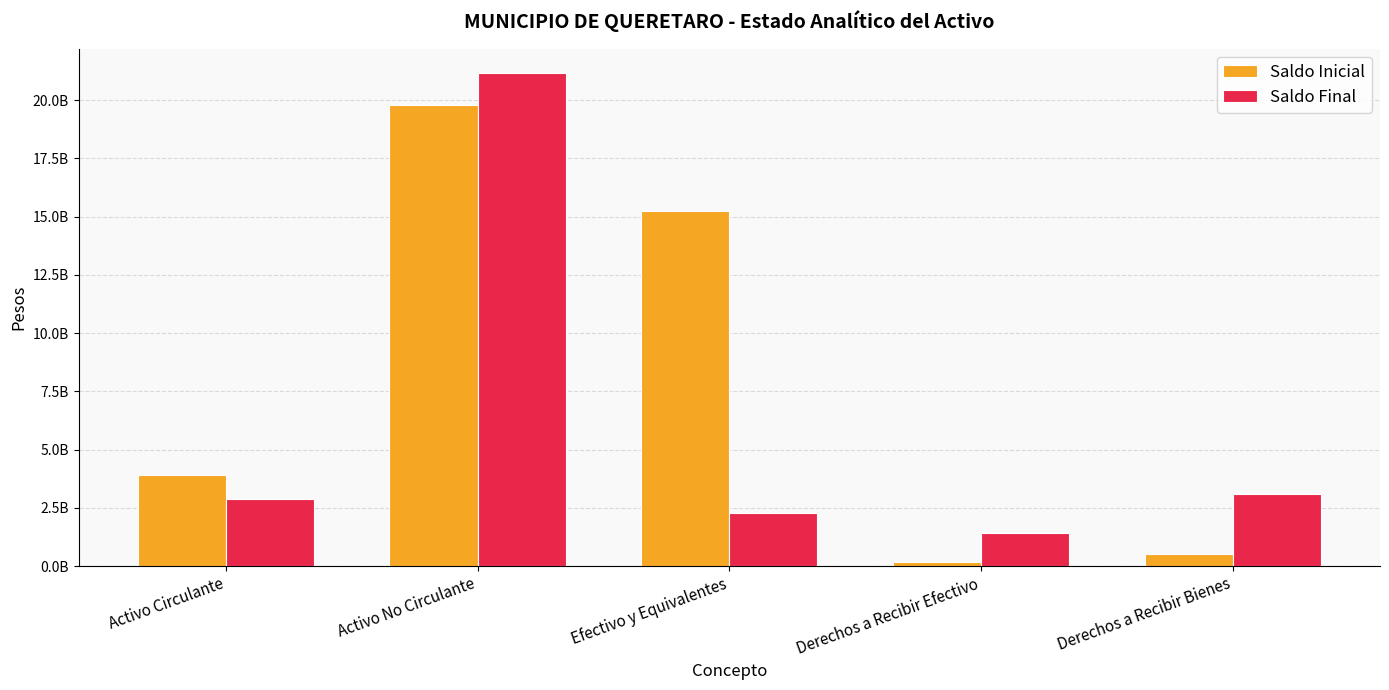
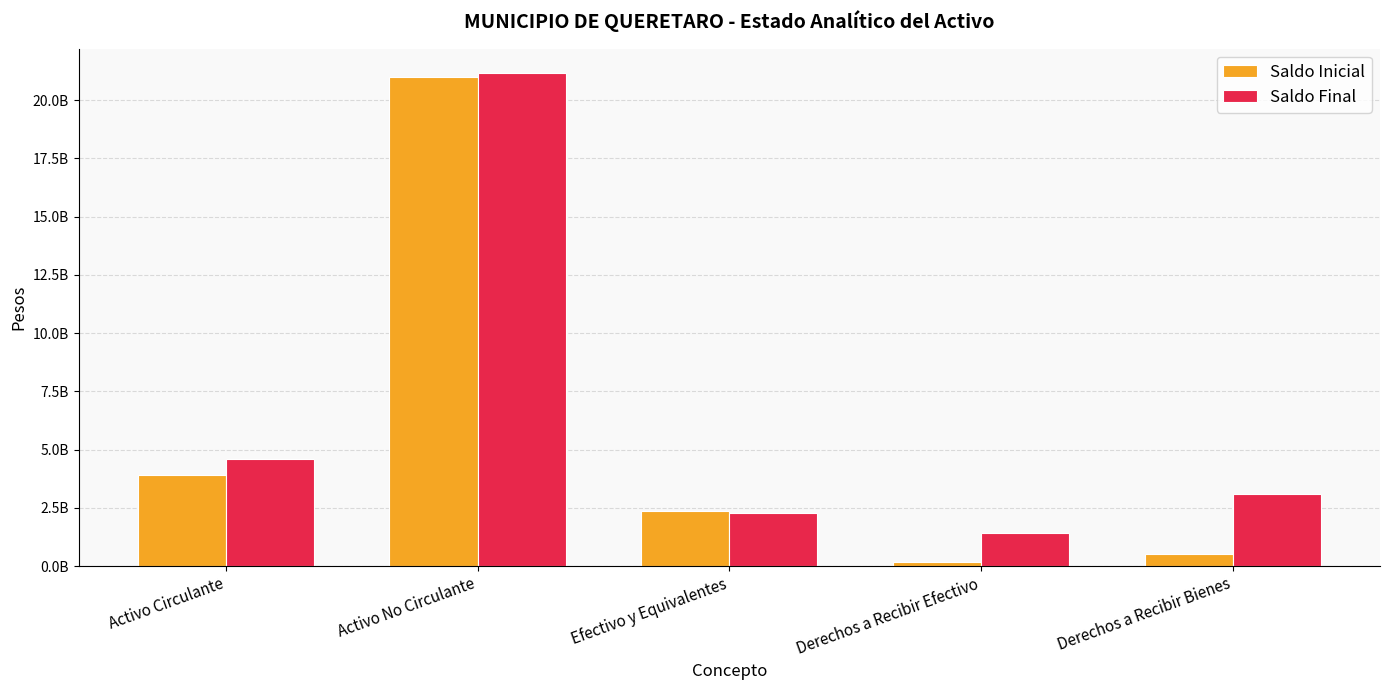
  {
    "Saldo Inicial": {
      "Activo Circulante": 3900000000,
-     "Activo No Circulante": 19800000000,
-     "Efectivo y Equivalentes": 15200000000,
+     "Activo No Circulante": 21000000000,
+     "Efectivo y Equivalentes": 2400000000,
      "Derechos a Recibir Efectivo": 200000000,
      "Derechos a Recibir Bienes": 500000000
    },
    "Saldo Final": {
-     "Activo Circulante": 2900000000,
+     "Activo Circulante": 4600000000,
      "Activo No Circulante": 21100000000,
      "Efectivo y Equivalentes": 2300000000,
      "Derechos a Recibir Efectivo": 1400000000,
      "Derechos a Recibir Bienes": 3100000000
    }
  }
